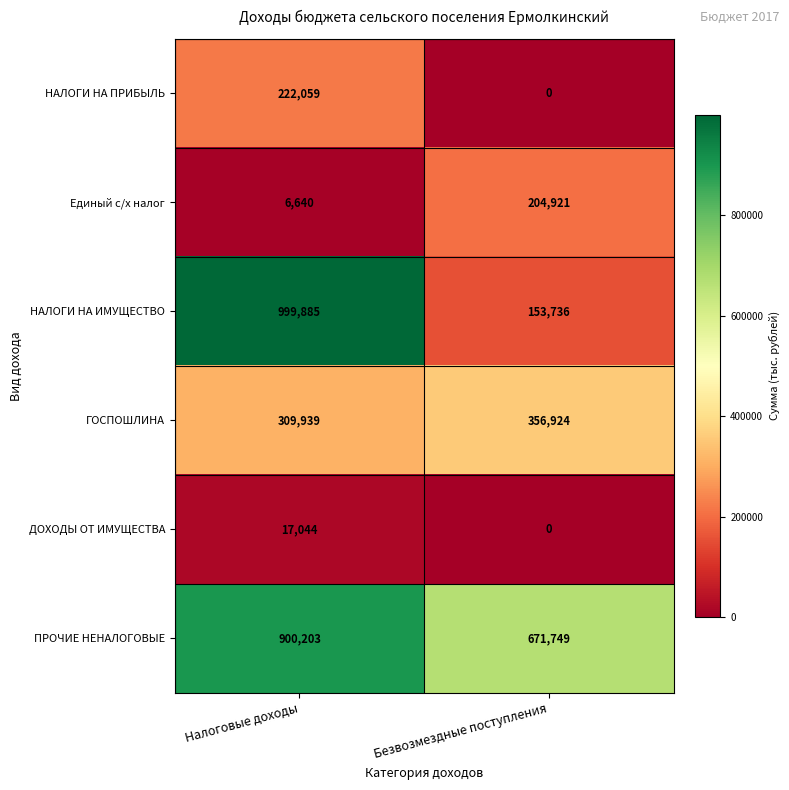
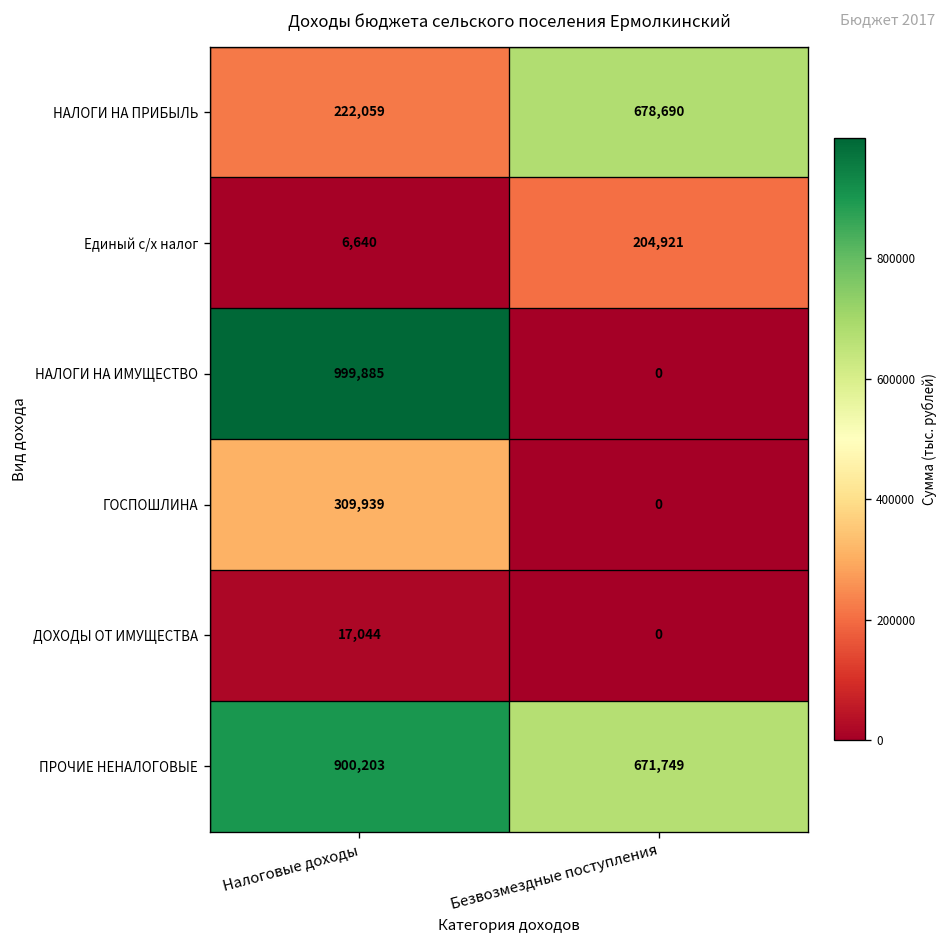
  {
    "НАЛОГИ НА ПРИБЫЛЬ": {
      "Налоговые доходы": "222,059",
-     "Безвозмездные поступления": "0"
+     "Безвозмездные поступления": "678,690"
    },
    "Единый с/х налог": {
      "Налоговые доходы": "6,640",
      "Безвозмездные поступления": "204,921"
    },
    "НАЛОГИ НА ИМУЩЕСТВО": {
      "Налоговые доходы": "999,885",
-     "Безвозмездные поступления": "153,736"
+     "Безвозмездные поступления": "0"
    },
    "ГОСПОШЛИНА": {
      "Налоговые доходы": "309,939",
-     "Безвозмездные поступления": "356,924"
+     "Безвозмездные поступления": "0"
    },
    "ДОХОДЫ ОТ ИМУЩЕСТВА": {
      "Налоговые доходы": "17,044",
      "Безвозмездные поступления": "0"
    },
    "ПРОЧИЕ НЕНАЛОГОВЫЕ": {
      "Налоговые доходы": "900,203",
      "Безвозмездные поступления": "671,749"
    }
  }
